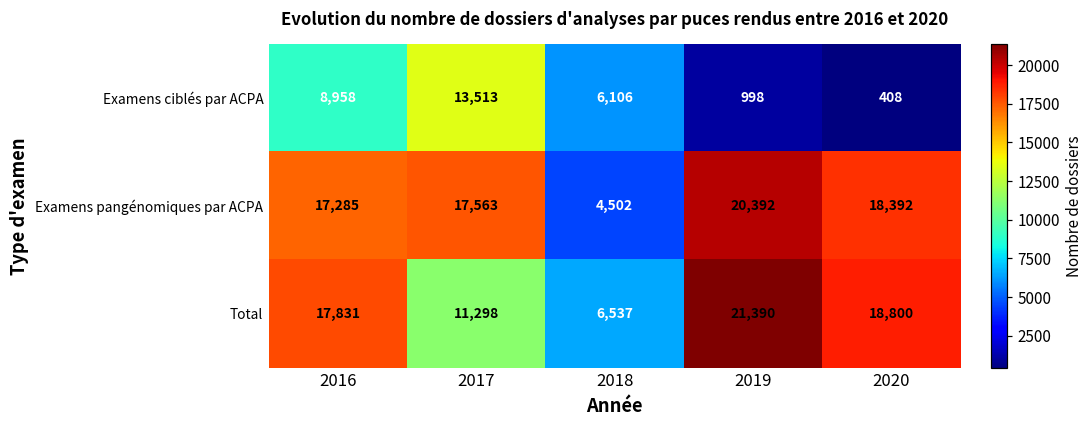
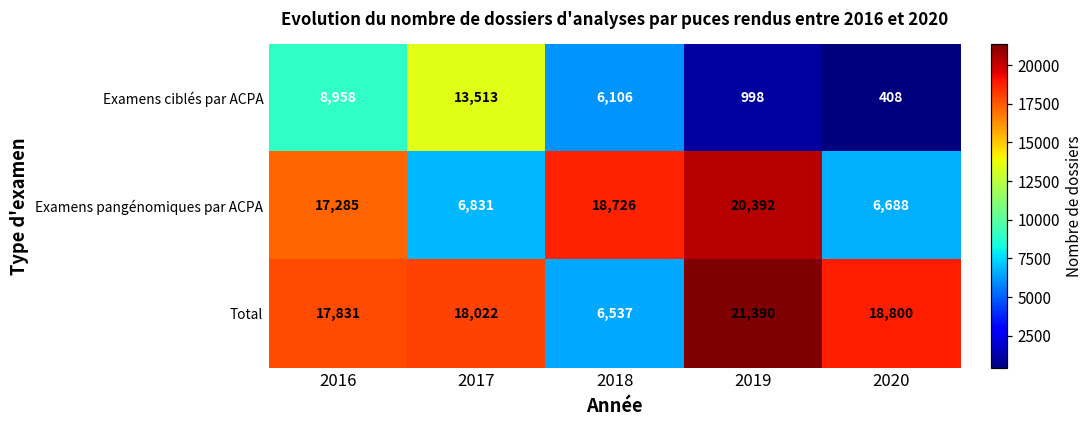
  {
    "Examens ciblés par ACPA": {
      "2016": "8,958",
      "2017": "13,513",
      "2018": "6,106",
      "2019": "998",
      "2020": "408"
    },
    "Examens pangénomiques par ACPA": {
      "2016": "17,285",
-     "2017": "17,563",
-     "2018": "4,502",
+     "2017": "6,831",
+     "2018": "18,726",
      "2019": "20,392",
-     "2020": "18,392"
+     "2020": "6,688"
    },
    "Total": {
      "2016": "17,831",
-     "2017": "11,298",
+     "2017": "18,022",
      "2018": "6,537",
      "2019": "21,390",
      "2020": "18,800"
    }
  }
